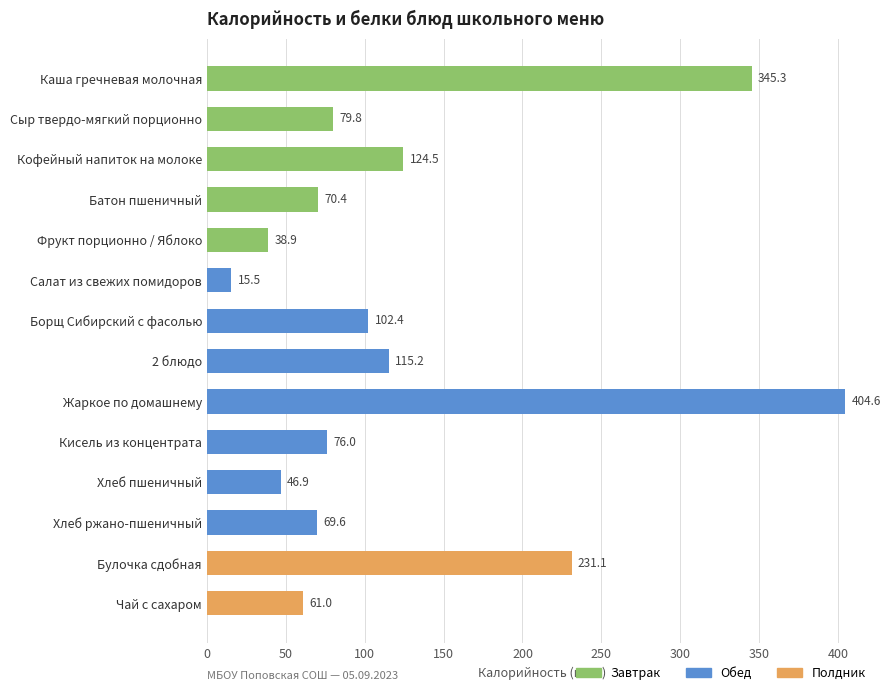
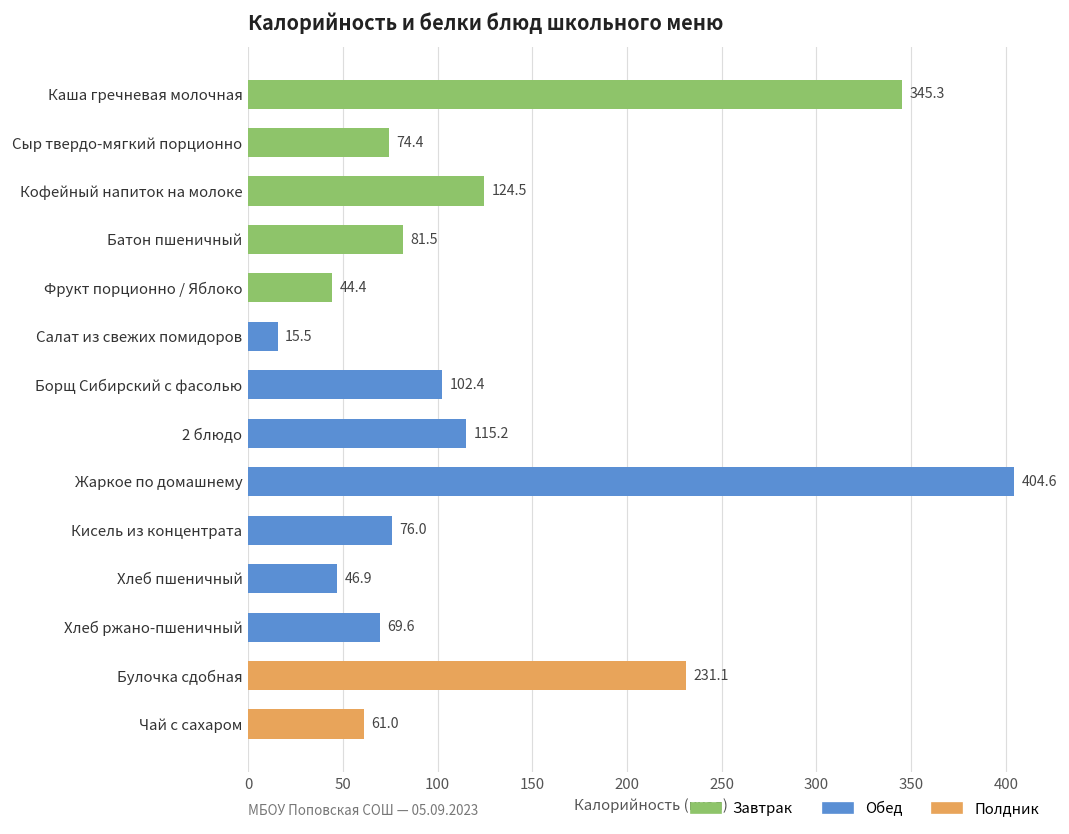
  {
    "Каша гречневая молочная": 345.3,
-   "Сыр твердо-мягкий порционно": 79.8,
+   "Сыр твердо-мягкий порционно": 74.4,
    "Кофейный напиток на молоке": 124.5,
-   "Батон пшеничный": 70.4,
-   "Фрукт порционно / Яблоко": 38.9,
+   "Батон пшеничный": 81.5,
+   "Фрукт порционно / Яблоко": 44.4,
    "Салат из свежих помидоров": 15.5,
    "Борщ Сибирский с фасолью": 102.4,
    "2 блюдо": 115.2,
    "Жаркое по домашнему": 404.6,
    "Кисель из концентрата": 76.0,
    "Хлеб пшеничный": 46.9,
    "Хлеб ржано-пшеничный": 69.6,
    "Булочка сдобная": 231.1,
    "Чай с сахаром": 61.0
  }
